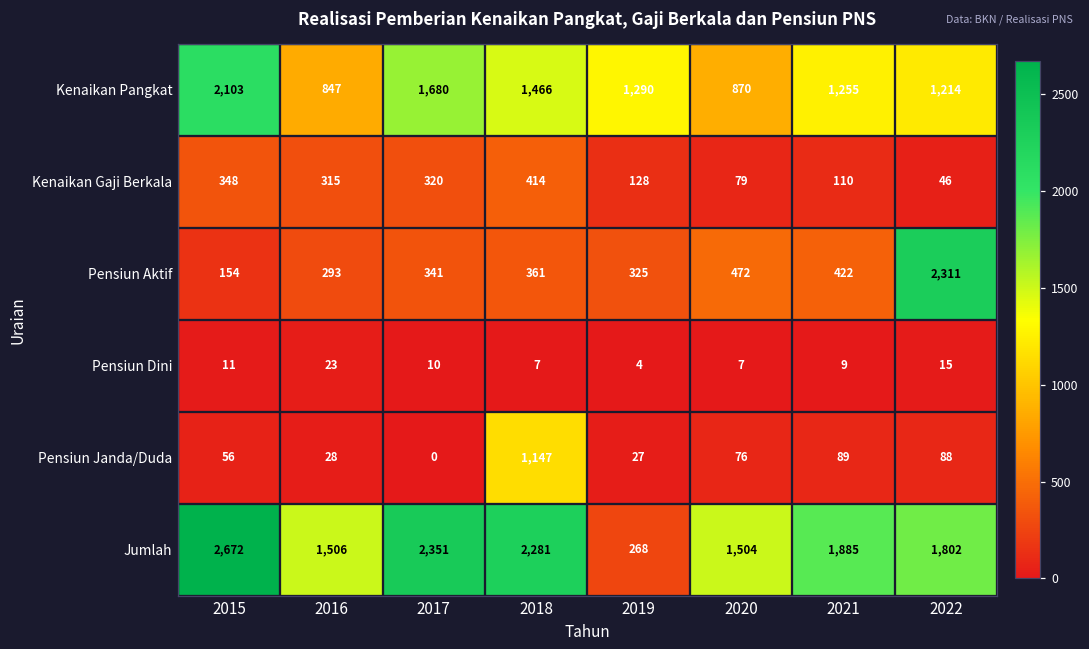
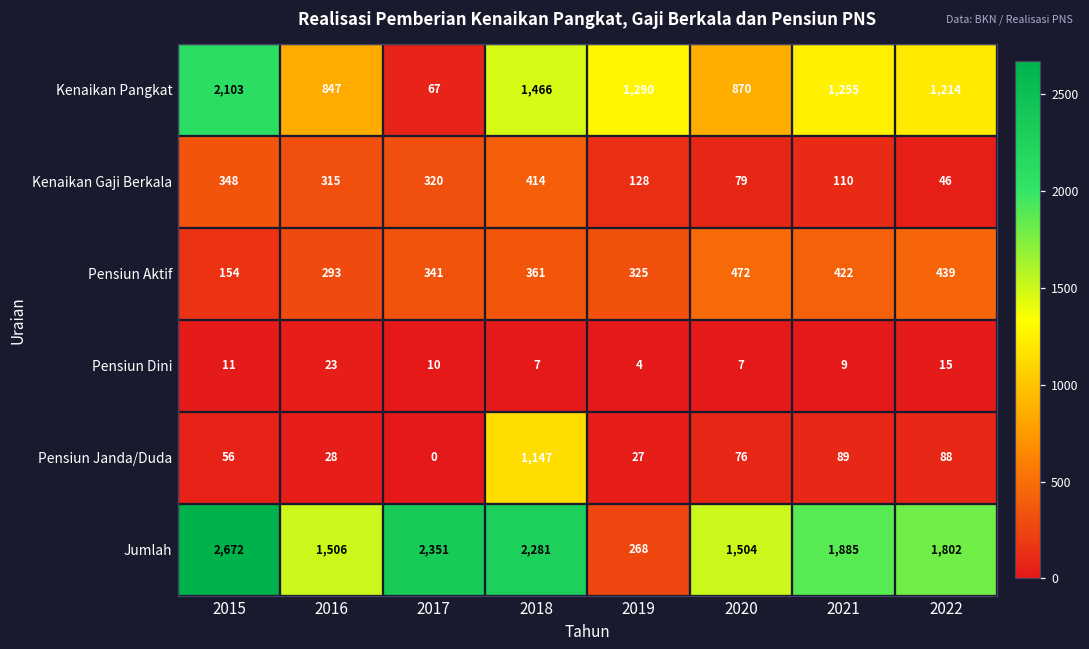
  {
    "Kenaikan Pangkat": {
      "2015": "2,103",
      "2016": "847",
-     "2017": "1,680",
+     "2017": "67",
      "2018": "1,466",
      "2019": "1,290",
      "2020": "870",
      "2021": "1,255",
      "2022": "1,214"
    },
    "Kenaikan Gaji Berkala": {
      "2015": "348",
      "2016": "315",
      "2017": "320",
      "2018": "414",
      "2019": "128",
      "2020": "79",
      "2021": "110",
      "2022": "46"
    },
    "Pensiun Aktif": {
      "2015": "154",
      "2016": "293",
      "2017": "341",
      "2018": "361",
      "2019": "325",
      "2020": "472",
      "2021": "422",
-     "2022": "2,311"
+     "2022": "439"
    },
    "Pensiun Dini": {
      "2015": "11",
      "2016": "23",
      "2017": "10",
      "2018": "7",
      "2019": "4",
      "2020": "7",
      "2021": "9",
      "2022": "15"
    },
    "Pensiun Janda/Duda": {
      "2015": "56",
      "2016": "28",
      "2017": "0",
      "2018": "1,147",
      "2019": "27",
      "2020": "76",
      "2021": "89",
      "2022": "88"
    },
    "Jumlah": {
      "2015": "2,672",
      "2016": "1,506",
      "2017": "2,351",
      "2018": "2,281",
      "2019": "268",
      "2020": "1,504",
      "2021": "1,885",
      "2022": "1,802"
    }
  }
